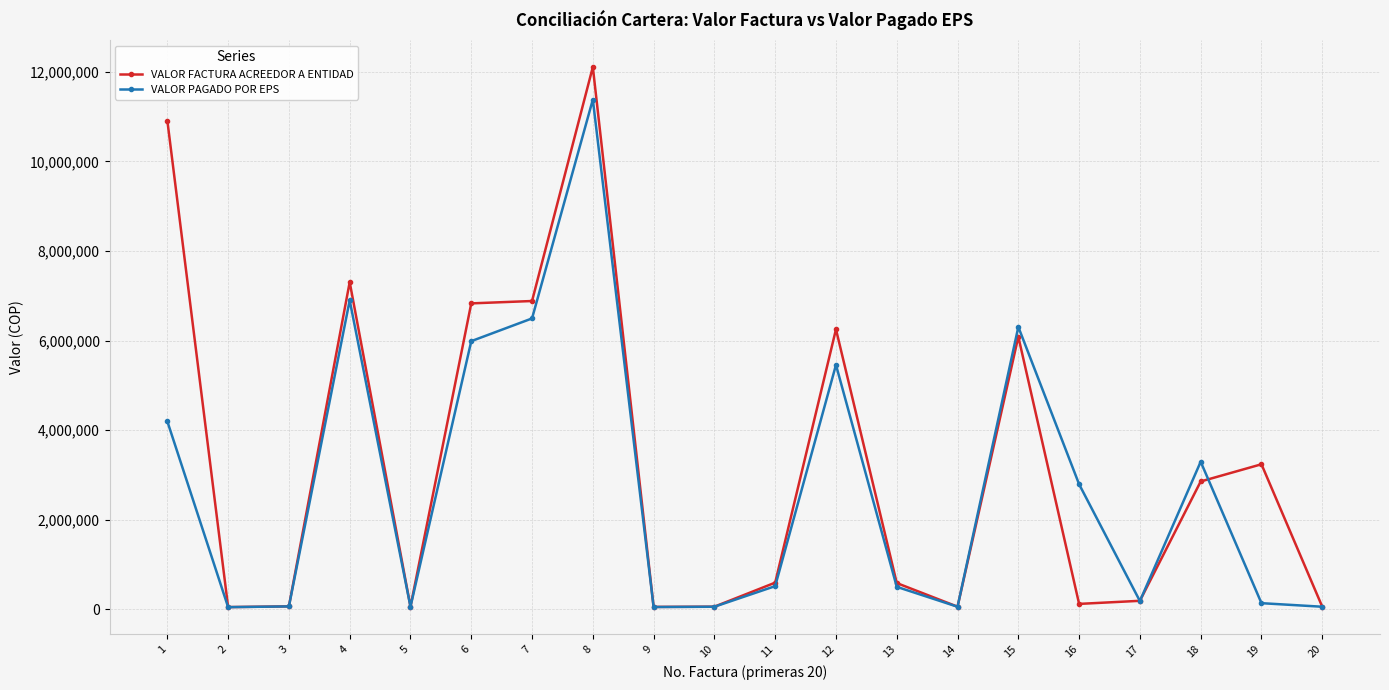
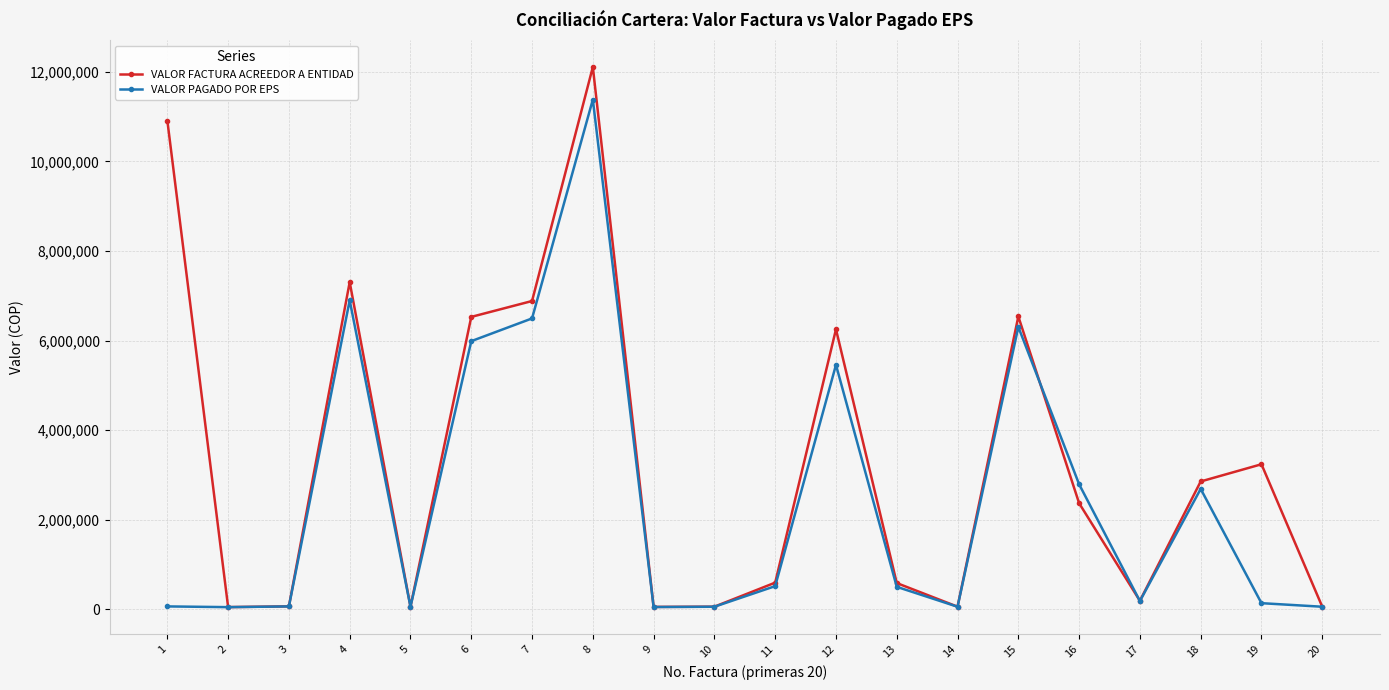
  {
    "VALOR FACTURA ACREEDOR A ENTIDAD": {
      "1": "10,900,000",
      "4": "7,300,000",
-     "6": "6,800,000",
+     "6": "6,500,000",
      "7": "6,900,000",
      "8": "12,100,000",
      "11": "600,000",
      "12": "6,300,000",
      "13": "600,000",
-     "15": "6,100,000",
-     "16": "100,000",
+     "15": "6,500,000",
+     "16": "2,400,000",
      "18": "2,900,000",
      "19": "3,200,000"
    },
    "VALOR PAGADO POR EPS": {
-     "1": "4,200,000",
+     "1": "100,000",
      "4": "6,900,000",
      "6": "6,000,000",
      "7": "6,500,000",
      "8": "11,400,000",
      "11": "500,000",
      "12": "5,500,000",
      "13": "500,000",
      "15": "6,300,000",
      "16": "2,800,000",
-     "18": "3,300,000",
+     "18": "2,700,000",
      "19": "100,000"
    }
  }
